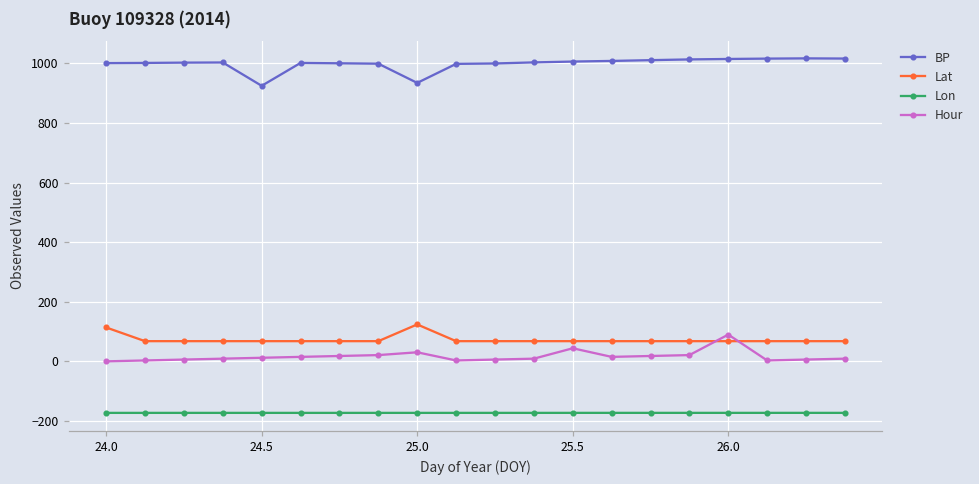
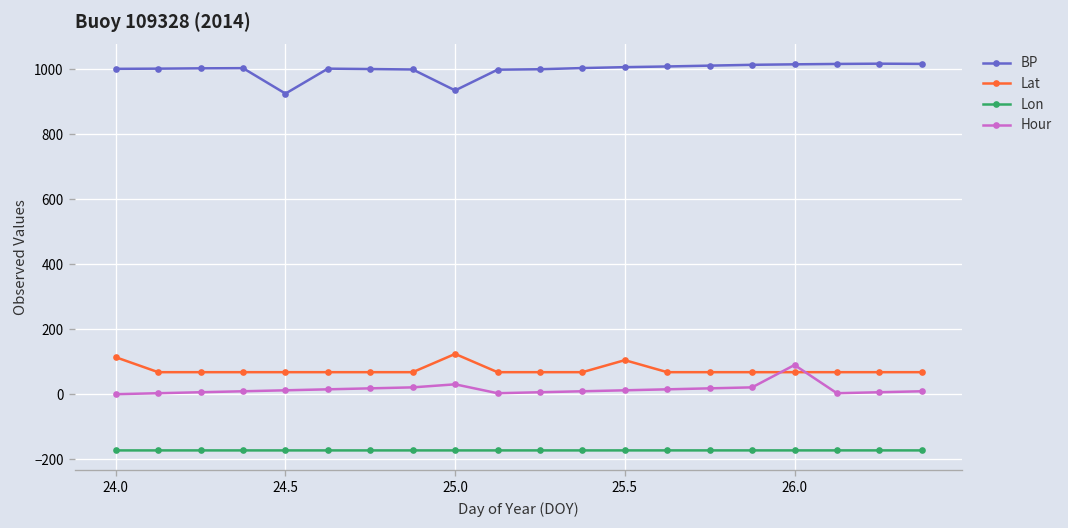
  {
    "BP": {
      "24.0": 1000,
      "24.5": 920,
      "25.0": 930,
      "25.5": 1010,
      "26.0": 1010
    },
    "Lat": {
      "24.0": 110,
      "24.5": 70,
      "25.0": 120,
-     "25.5": 70,
+     "25.5": 100,
      "26.0": 70
    },
    "Lon": {
      "24.0": -170,
      "24.5": -170,
      "25.0": -170,
      "25.5": -170,
      "26.0": -170
    },
    "Hour": {
      "24.0": 0,
      "24.5": 10,
      "25.0": 30,
-     "25.5": 40,
+     "25.5": 10,
      "26.0": 90
    }
  }
